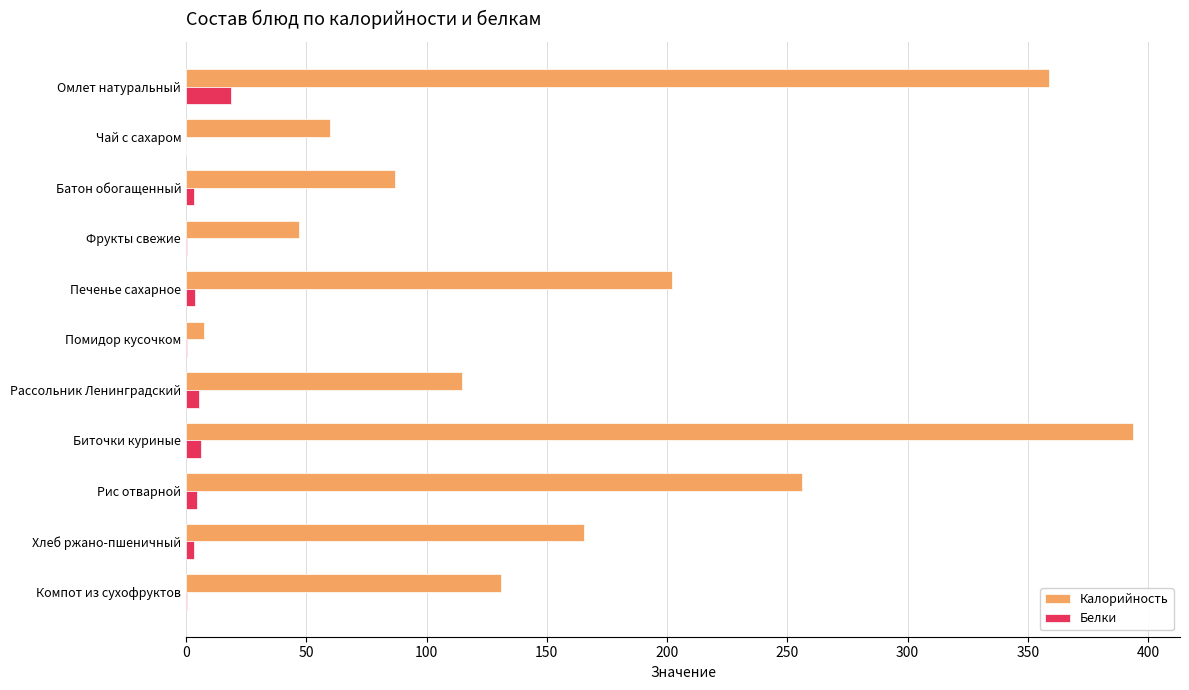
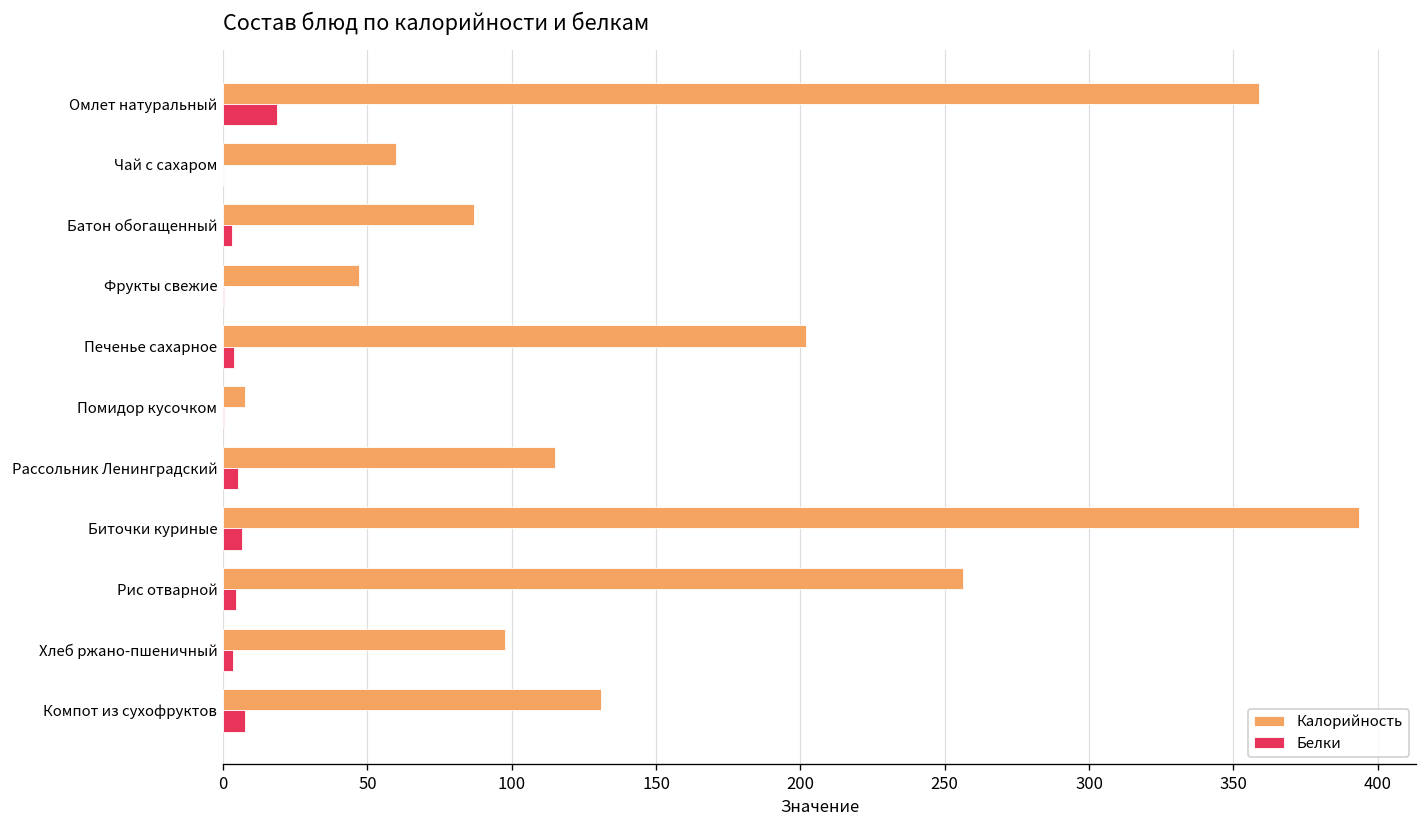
  {
    "Калорийность": {
      "Омлет натуральный": 359,
      "Чай с сахаром": 60,
      "Батон обогащенный": 87,
      "Фрукты свежие": 47,
      "Печенье сахарное": 202,
      "Помидор кусочком": 8,
      "Рассольник Ленинградский": 115,
      "Биточки куриные": 394,
      "Рис отварной": 256,
-     "Хлеб ржано-пшеничный": 166,
+     "Хлеб ржано-пшеничный": 98,
      "Компот из сухофруктов": 131
    },
    "Белки": {
      "Омлет натуральный": 19,
      "Чай с сахаром": 0,
      "Батон обогащенный": 3,
      "Печенье сахарное": 4,
      "Рассольник Ленинградский": 5,
      "Биточки куриные": 6,
      "Рис отварной": 5,
      "Хлеб ржано-пшеничный": 3,
-     "Компот из сухофруктов": 1
+     "Компот из сухофруктов": 7
    }
  }
